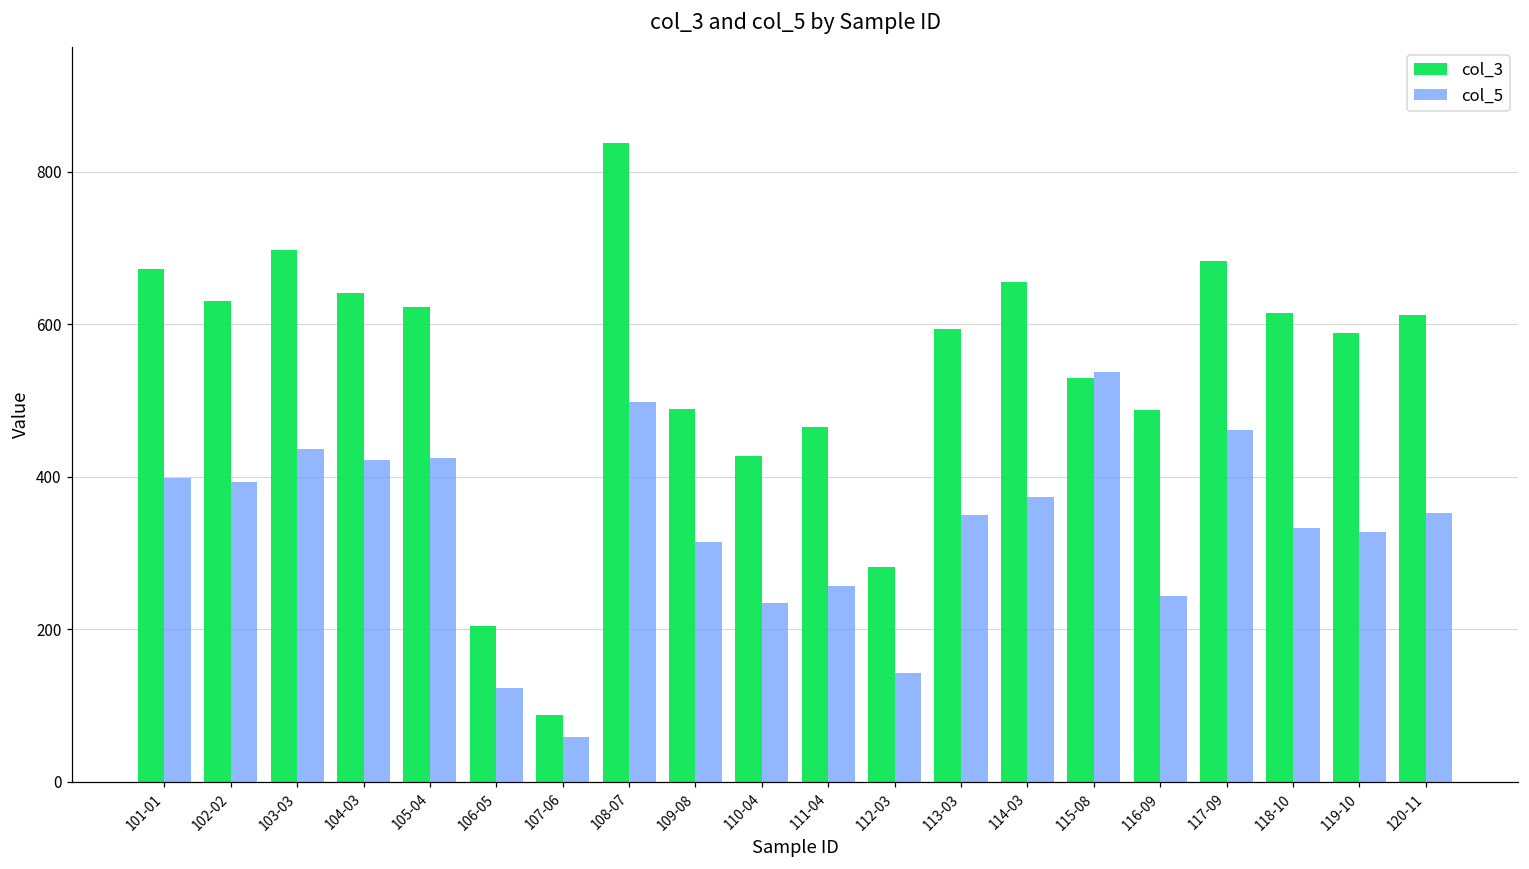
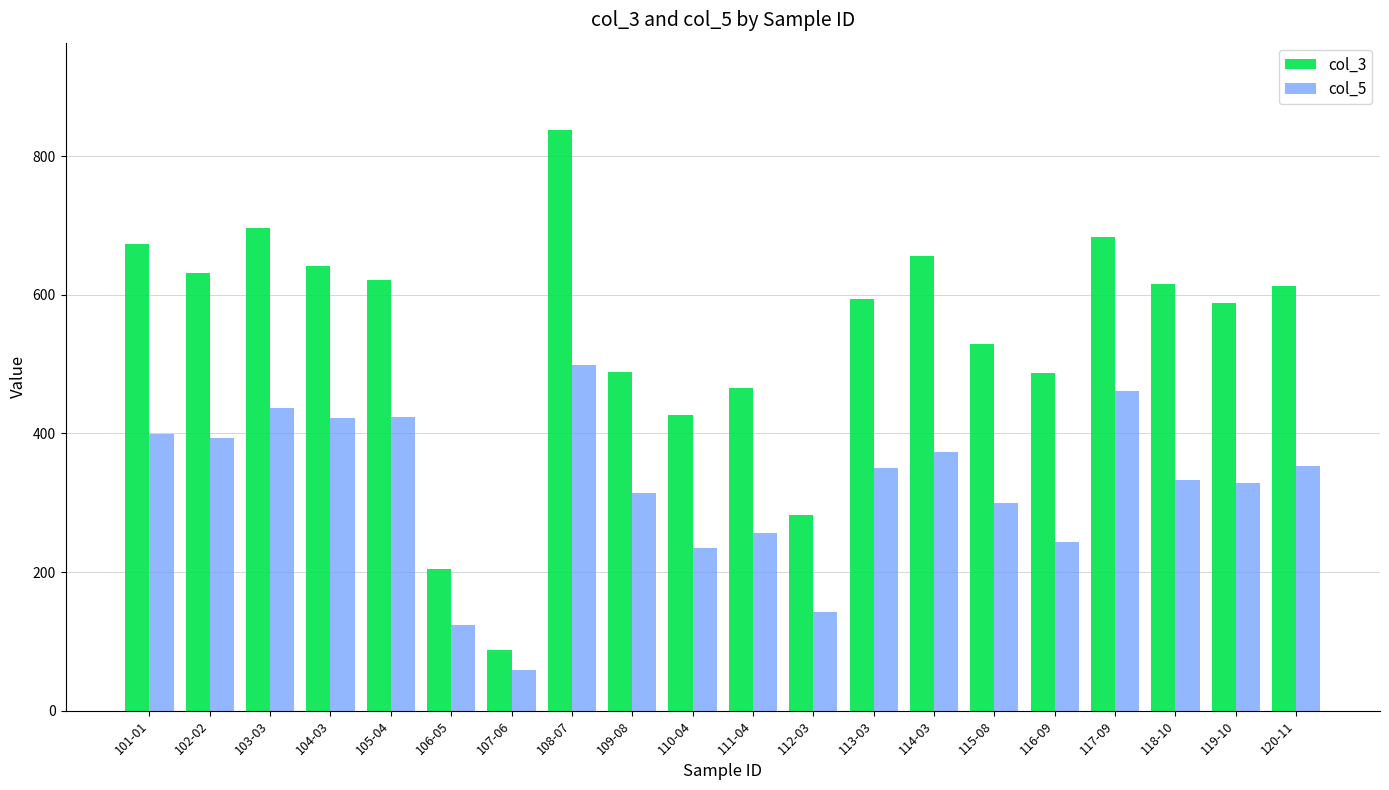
  {
    "col_3": {
      "101-01": 670,
      "102-02": 630,
      "103-03": 700,
      "104-03": 640,
      "105-04": 620,
      "106-05": 200,
      "107-06": 90,
      "108-07": 840,
      "109-08": 490,
      "110-04": 430,
      "111-04": 470,
      "112-03": 280,
      "113-03": 590,
      "114-03": 660,
      "115-08": 530,
      "116-09": 490,
      "117-09": 680,
      "118-10": 620,
      "119-10": 590,
      "120-11": 610
    },
    "col_5": {
      "101-01": 400,
      "102-02": 390,
      "103-03": 440,
      "104-03": 420,
      "105-04": 420,
      "106-05": 120,
      "107-06": 60,
      "108-07": 500,
      "109-08": 310,
      "110-04": 240,
      "111-04": 260,
      "112-03": 140,
      "113-03": 350,
      "114-03": 370,
-     "115-08": 540,
+     "115-08": 300,
      "116-09": 240,
      "117-09": 460,
      "118-10": 330,
      "119-10": 330,
      "120-11": 350
    }
  }
